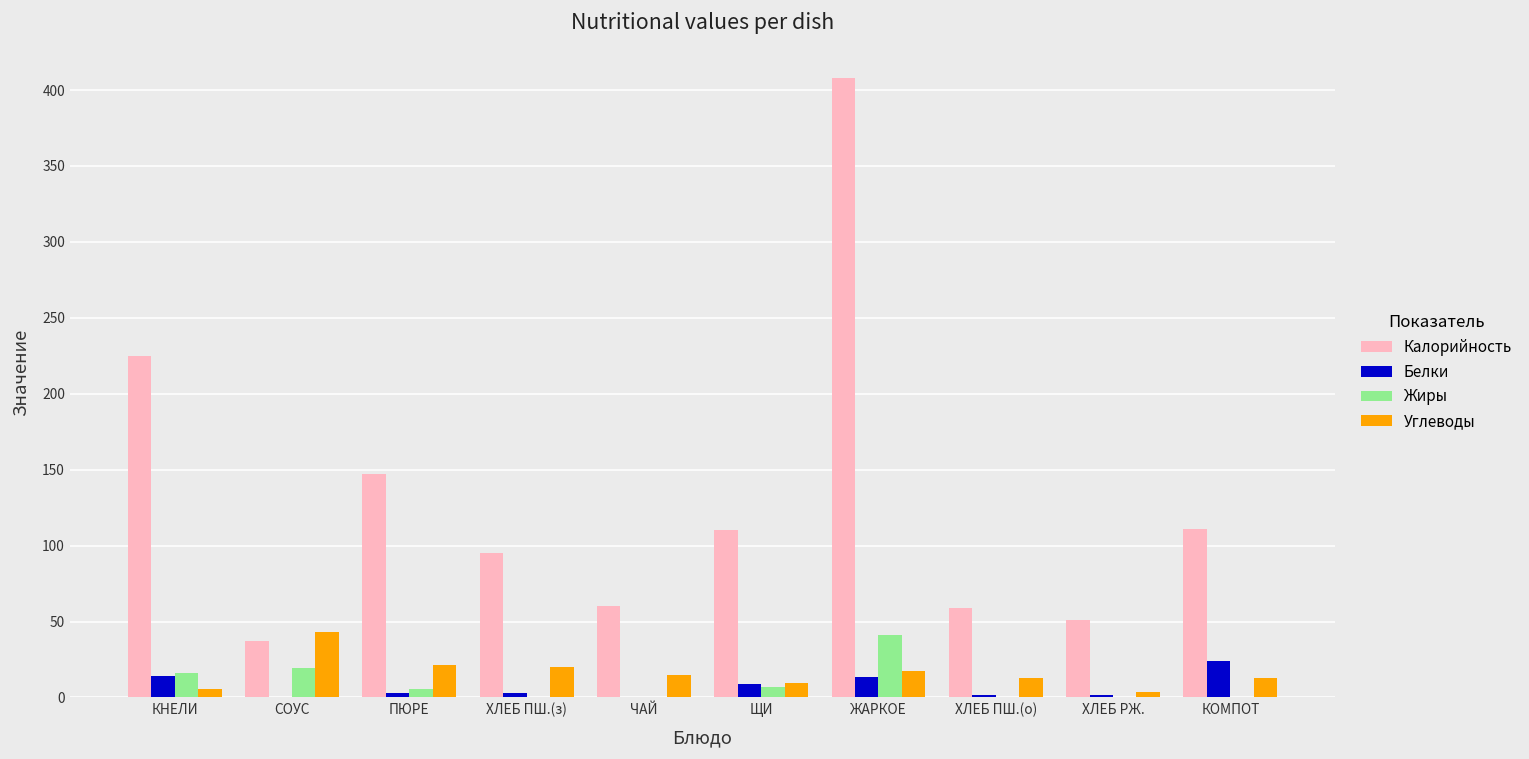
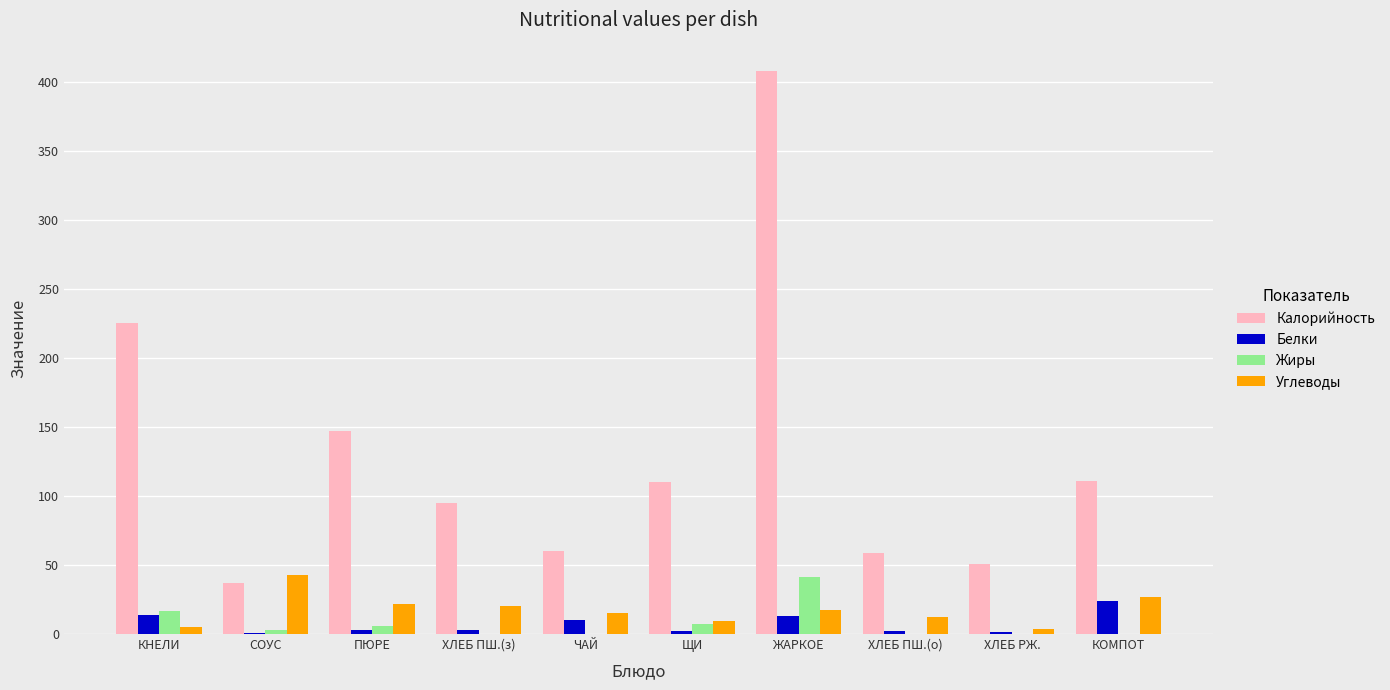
  {
    "Калорийность": {
      "КНЕЛИ": 225,
      "СОУС": 37,
      "ПЮРЕ": 147,
      "ХЛЕБ ПШ.(з)": 95,
      "ЧАЙ": 60,
      "ЩИ": 110,
      "ЖАРКОЕ": 408,
      "ХЛЕБ ПШ.(о)": 59,
      "ХЛЕБ РЖ.": 51,
      "КОМПОТ": 111
    },
    "Белки": {
      "КНЕЛИ": 14,
      "ПЮРЕ": 3,
      "ХЛЕБ ПШ.(з)": 3,
-     "ЧАЙ": 0,
-     "ЩИ": 9,
+     "ЧАЙ": 10,
+     "ЩИ": 2,
      "ЖАРКОЕ": 13,
      "ХЛЕБ ПШ.(о)": 2,
      "КОМПОТ": 24
    },
    "Жиры": {
      "КНЕЛИ": 16,
-     "СОУС": 20,
+     "СОУС": 3,
      "ПЮРЕ": 6,
      "ЩИ": 7,
      "ЖАРКОЕ": 41
    },
    "Углеводы": {
      "КНЕЛИ": 5,
      "СОУС": 43,
      "ПЮРЕ": 21,
      "ХЛЕБ ПШ.(з)": 20,
      "ЧАЙ": 15,
      "ЩИ": 9,
      "ЖАРКОЕ": 17,
      "ХЛЕБ ПШ.(о)": 13,
      "ХЛЕБ РЖ.": 4,
-     "КОМПОТ": 13
+     "КОМПОТ": 27
    }
  }
